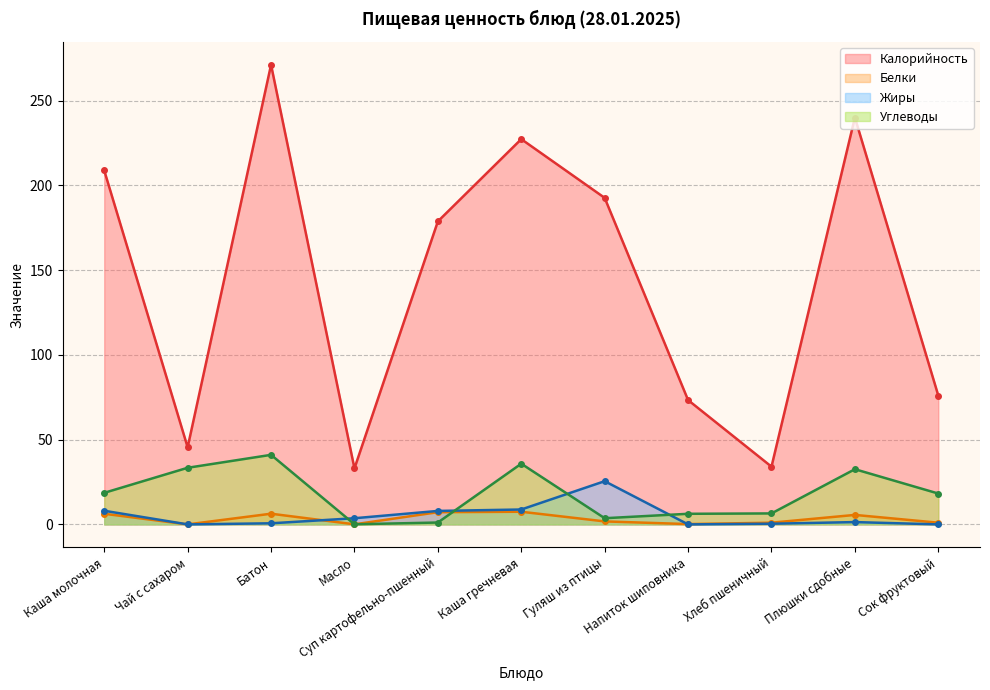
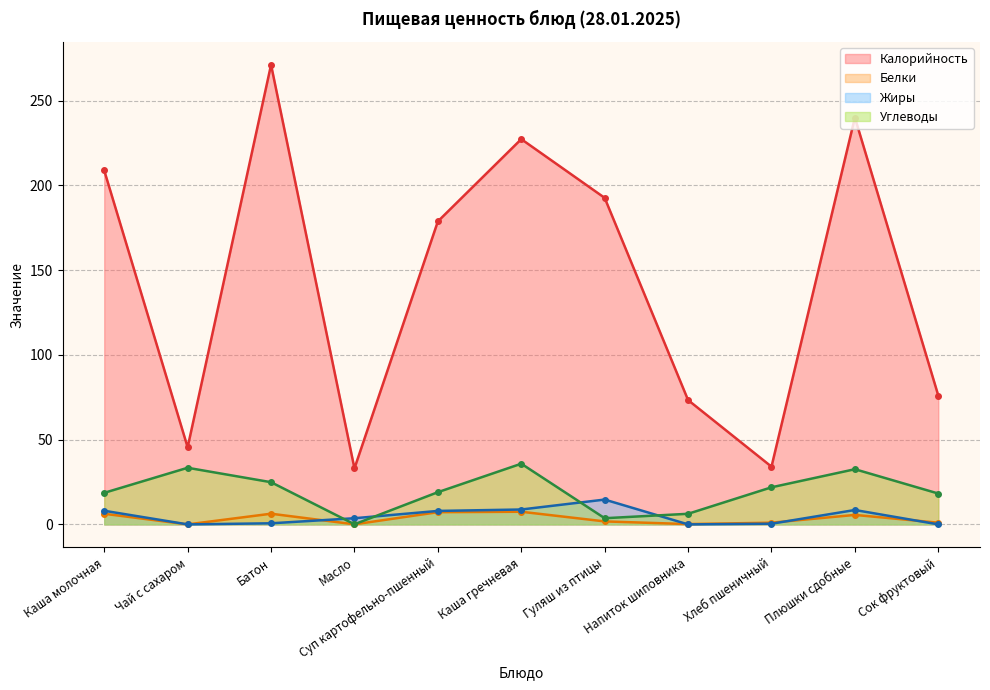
  {
    "Жиры": {
      "Каша молочная": 8,
      "Батон": 1,
      "Масло": 4,
-     "Гуляш из птицы": 25,
-     "Плюшки сдобные": 1
+     "Гуляш из птицы": 15,
+     "Плюшки сдобные": 8
    },
    "Углеводы": {
      "Каша молочная": 19,
      "Чай с сахаром": 33,
-     "Батон": 41,
-     "Суп картофельно-пшенный": 1,
+     "Батон": 25,
+     "Суп картофельно-пшенный": 19,
      "Каша гречневая": 36,
      "Гуляш из птицы": 4,
      "Напиток шиповника": 6,
-     "Хлеб пшеничный": 6,
+     "Хлеб пшеничный": 22,
      "Плюшки сдобные": 33,
      "Сок фруктовый": 18
    }
  }
